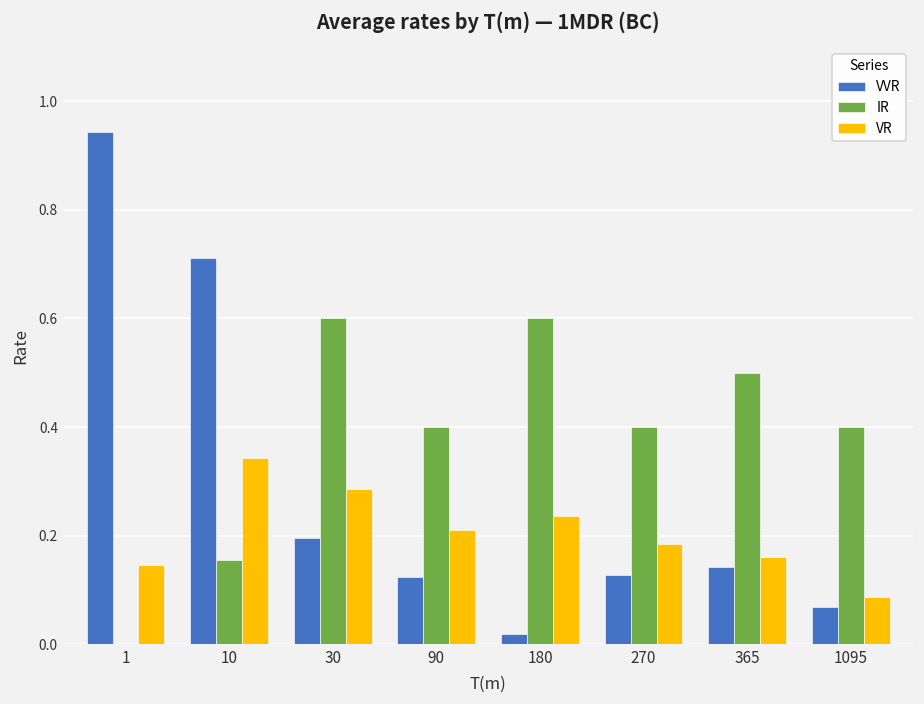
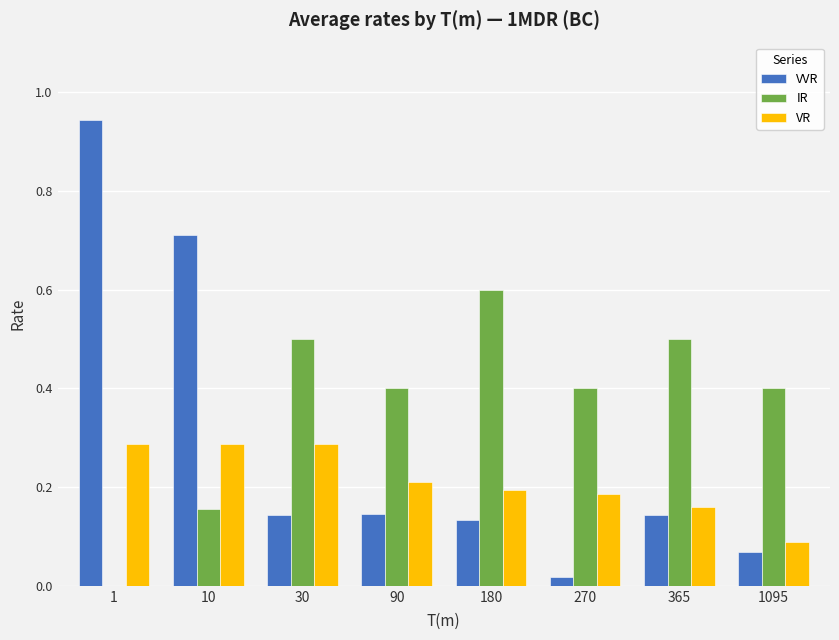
  {
    "VVR": {
      "1": 0.94,
      "10": 0.71,
-     "30": 0.20,
-     "90": 0.12,
-     "180": 0.02,
-     "270": 0.13,
+     "30": 0.14,
+     "90": 0.14,
+     "180": 0.13,
+     "270": 0.02,
      "365": 0.14,
      "1095": 0.07
    },
    "IR": {
      "1": 0.0,
      "10": 0.16,
-     "30": 0.6,
+     "30": 0.5,
      "90": 0.4,
      "180": 0.6,
      "270": 0.4,
      "365": 0.5,
      "1095": 0.4
    },
    "VR": {
-     "1": 0.15,
-     "10": 0.34,
+     "1": 0.29,
+     "10": 0.29,
      "30": 0.29,
      "90": 0.21,
-     "180": 0.24,
+     "180": 0.19,
      "270": 0.19,
      "365": 0.16,
      "1095": 0.09
    }
  }
